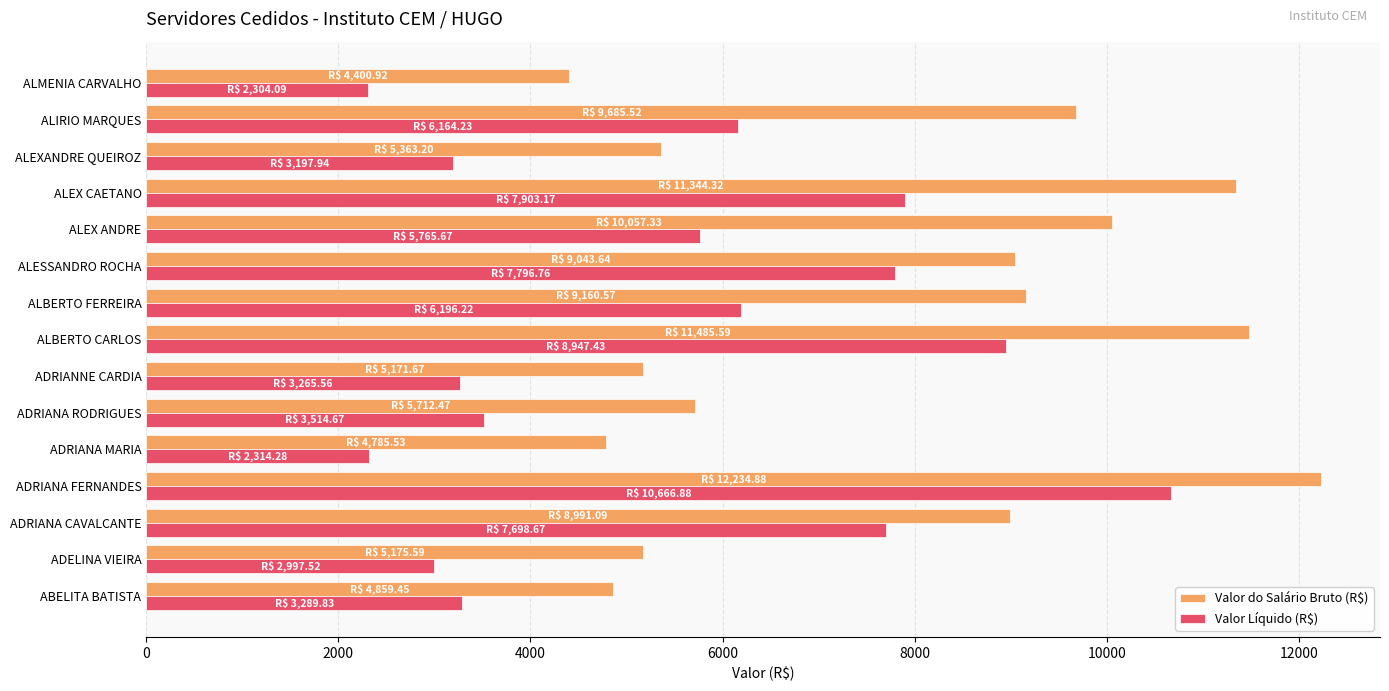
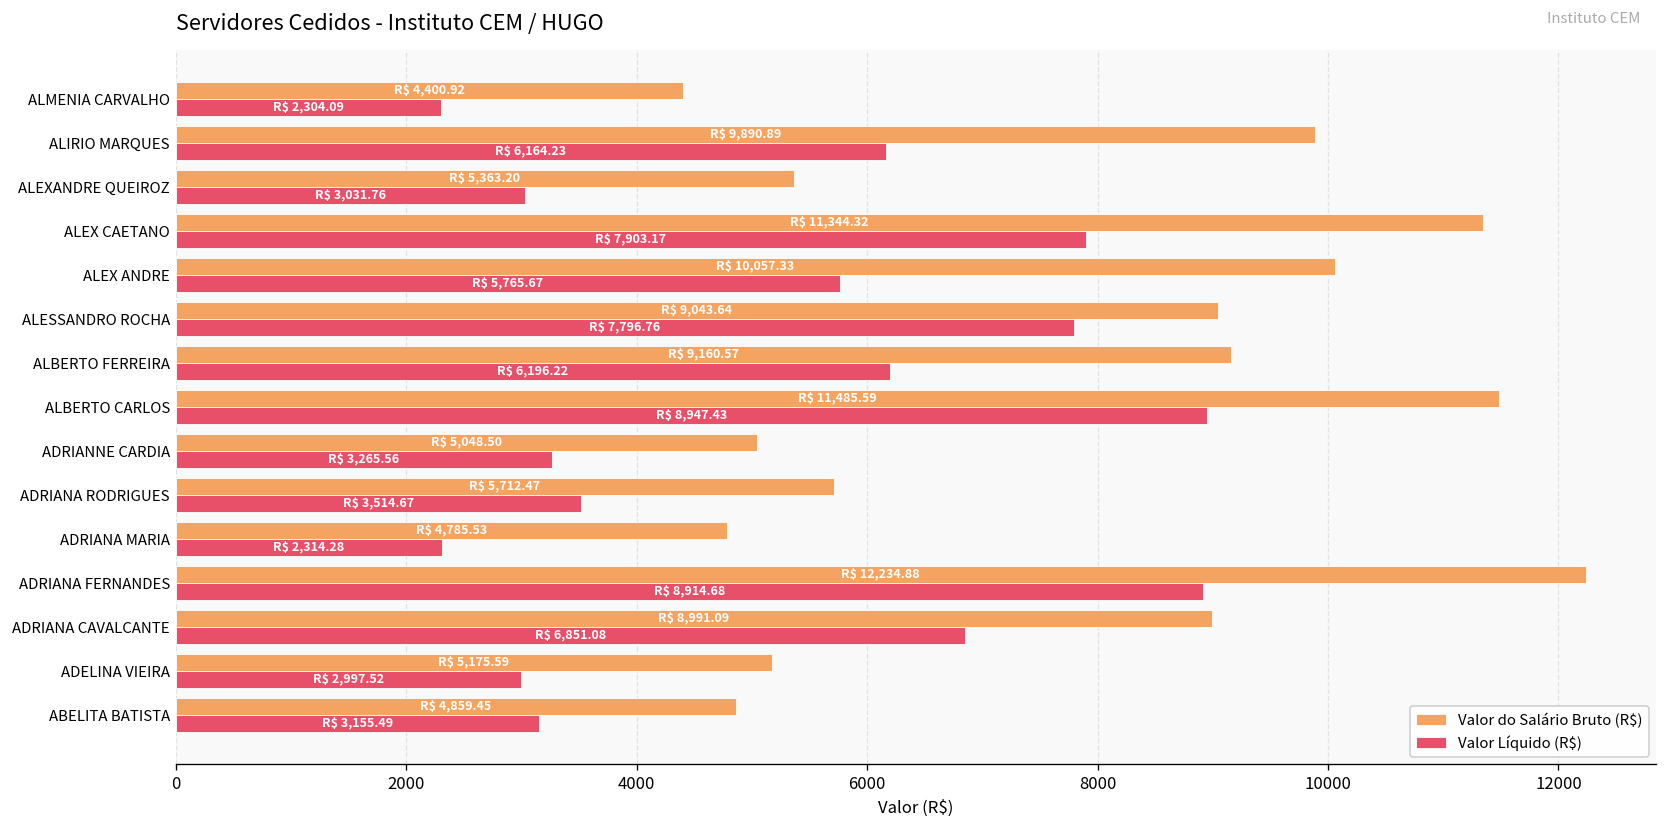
  {
    "Valor do Salário Bruto (R$)": {
      "ALMENIA CARVALHO": "4,400.92",
-     "ALIRIO MARQUES": "9,685.52",
+     "ALIRIO MARQUES": "9,890.89",
      "ALEXANDRE QUEIROZ": "5,363.20",
      "ALEX CAETANO": "11,344.32",
      "ALEX ANDRE": "10,057.33",
      "ALESSANDRO ROCHA": "9,043.64",
      "ALBERTO FERREIRA": "9,160.57",
      "ALBERTO CARLOS": "11,485.59",
-     "ADRIANNE CARDIA": "5,171.67",
+     "ADRIANNE CARDIA": "5,048.50",
      "ADRIANA RODRIGUES": "5,712.47",
      "ADRIANA MARIA": "4,785.53",
      "ADRIANA FERNANDES": "12,234.88",
      "ADRIANA CAVALCANTE": "8,991.09",
      "ADELINA VIEIRA": "5,175.59",
      "ABELITA BATISTA": "4,859.45"
    },
    "Valor Líquido (R$)": {
      "ALMENIA CARVALHO": "2,304.09",
      "ALIRIO MARQUES": "6,164.23",
-     "ALEXANDRE QUEIROZ": "3,197.94",
+     "ALEXANDRE QUEIROZ": "3,031.76",
      "ALEX CAETANO": "7,903.17",
      "ALEX ANDRE": "5,765.67",
      "ALESSANDRO ROCHA": "7,796.76",
      "ALBERTO FERREIRA": "6,196.22",
      "ALBERTO CARLOS": "8,947.43",
      "ADRIANNE CARDIA": "3,265.56",
      "ADRIANA RODRIGUES": "3,514.67",
      "ADRIANA MARIA": "2,314.28",
-     "ADRIANA FERNANDES": "10,666.88",
-     "ADRIANA CAVALCANTE": "7,698.67",
+     "ADRIANA FERNANDES": "8,914.68",
+     "ADRIANA CAVALCANTE": "6,851.08",
      "ADELINA VIEIRA": "2,997.52",
-     "ABELITA BATISTA": "3,289.83"
+     "ABELITA BATISTA": "3,155.49"
    }
  }
